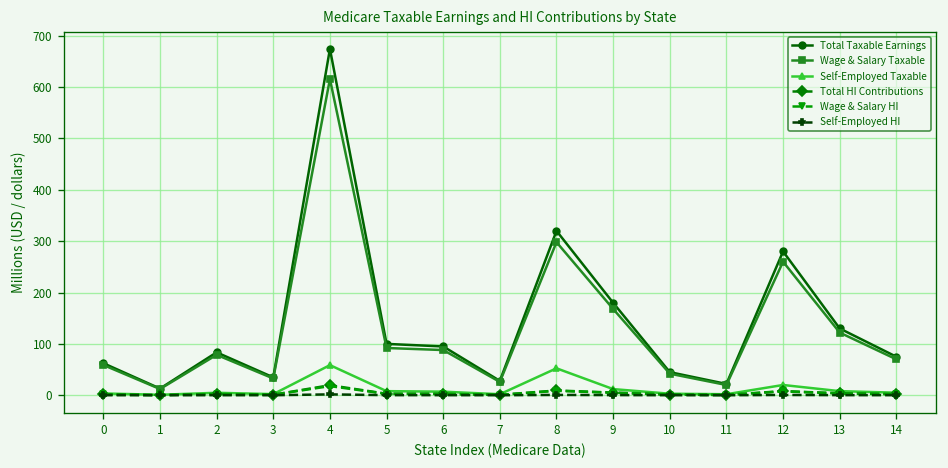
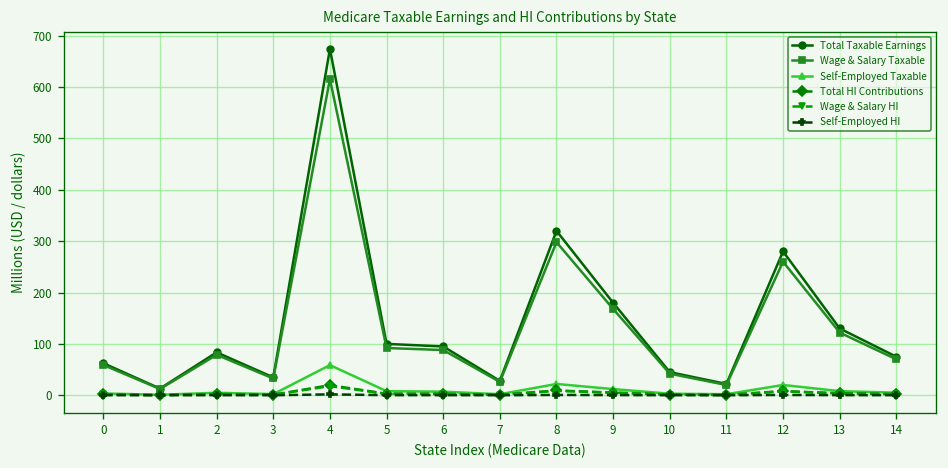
  {
    "Self-Employed Taxable": {
      "4": 60,
-     "8": 50,
+     "8": 20,
      "9": 10,
      "12": 20
    }
  }
